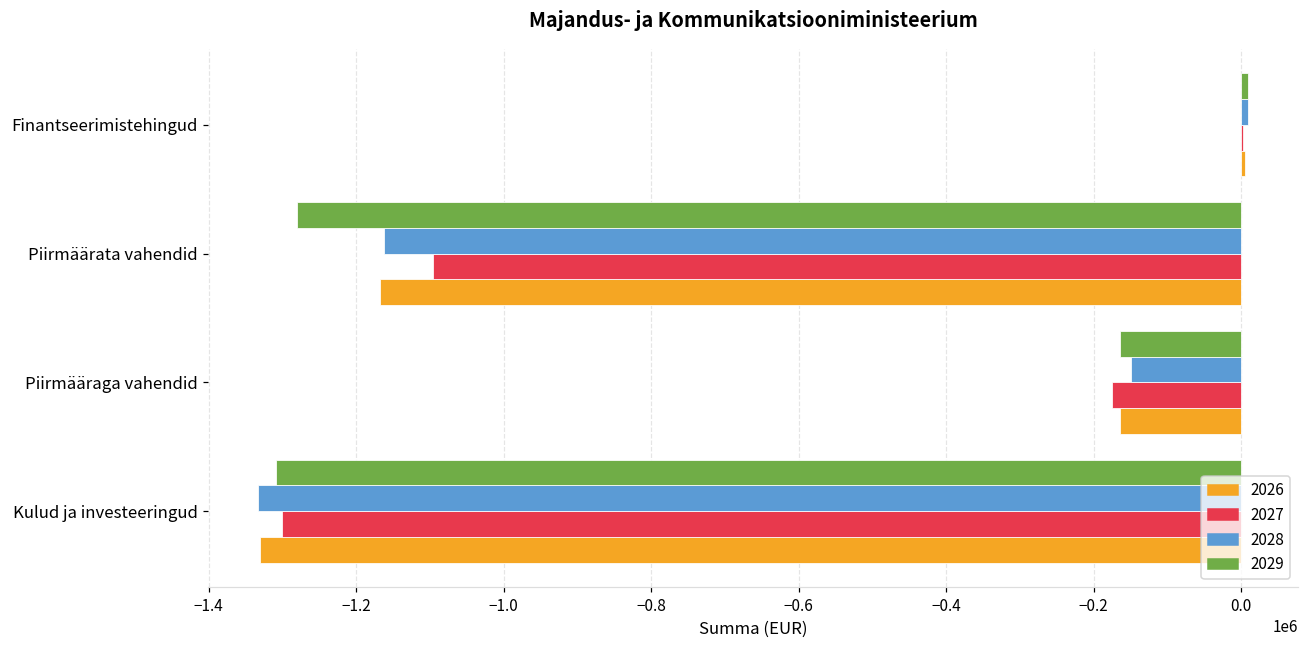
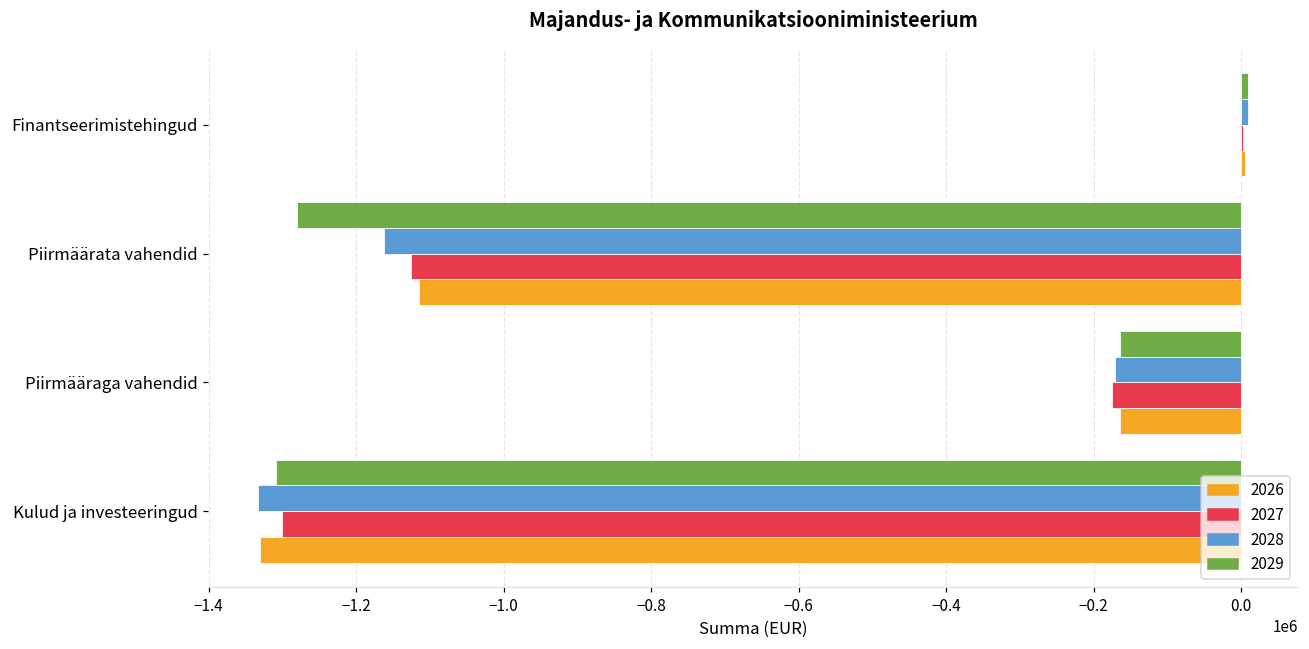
  {
    "2026": {
      "Finantseerimistehingud": 0,
-     "Piirmäärata vahendid": -1170000,
+     "Piirmäärata vahendid": -1110000,
      "Piirmääraga vahendid": -160000,
      "Kulud ja investeeringud": -1330000
    },
    "2027": {
-     "Piirmäärata vahendid": -1100000,
+     "Piirmäärata vahendid": -1130000,
      "Piirmääraga vahendid": -180000,
      "Kulud ja investeeringud": -1300000
    },
    "2028": {
      "Finantseerimistehingud": 10000,
      "Piirmäärata vahendid": -1160000,
-     "Piirmääraga vahendid": -150000,
+     "Piirmääraga vahendid": -170000,
      "Kulud ja investeeringud": -1330000
    },
    "2029": {
      "Finantseerimistehingud": 10000,
      "Piirmäärata vahendid": -1280000,
      "Piirmääraga vahendid": -160000,
      "Kulud ja investeeringud": -1310000
    }
  }
